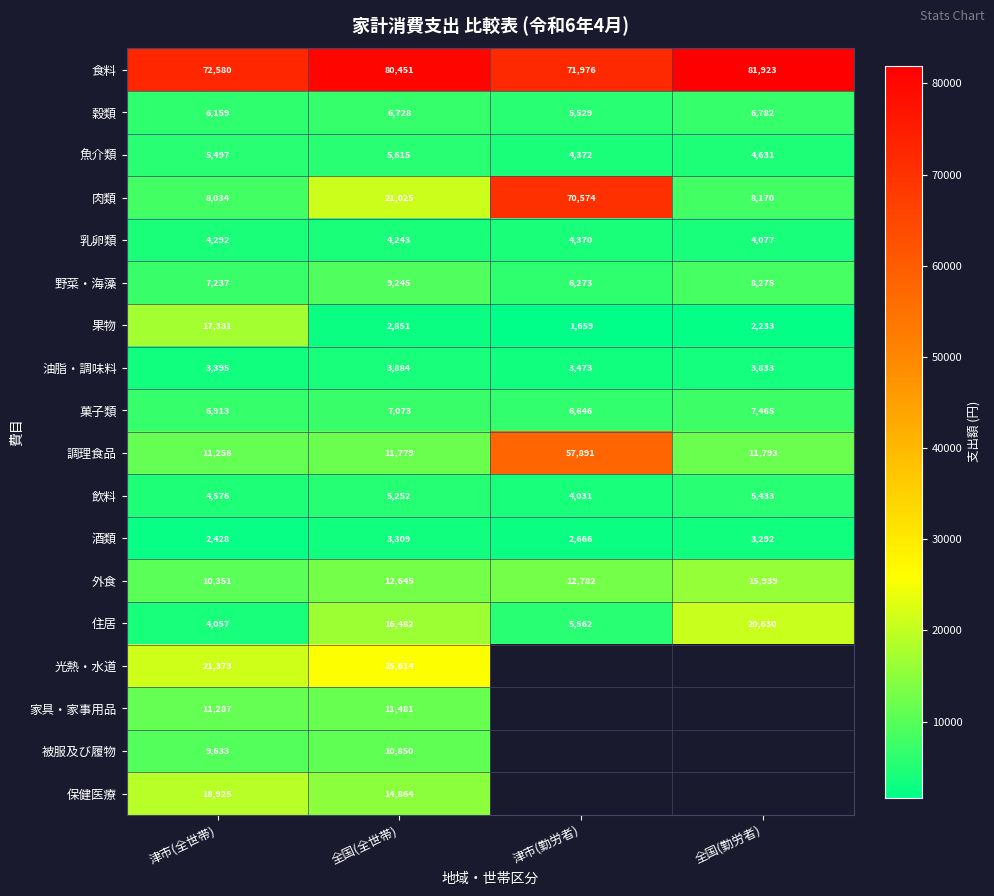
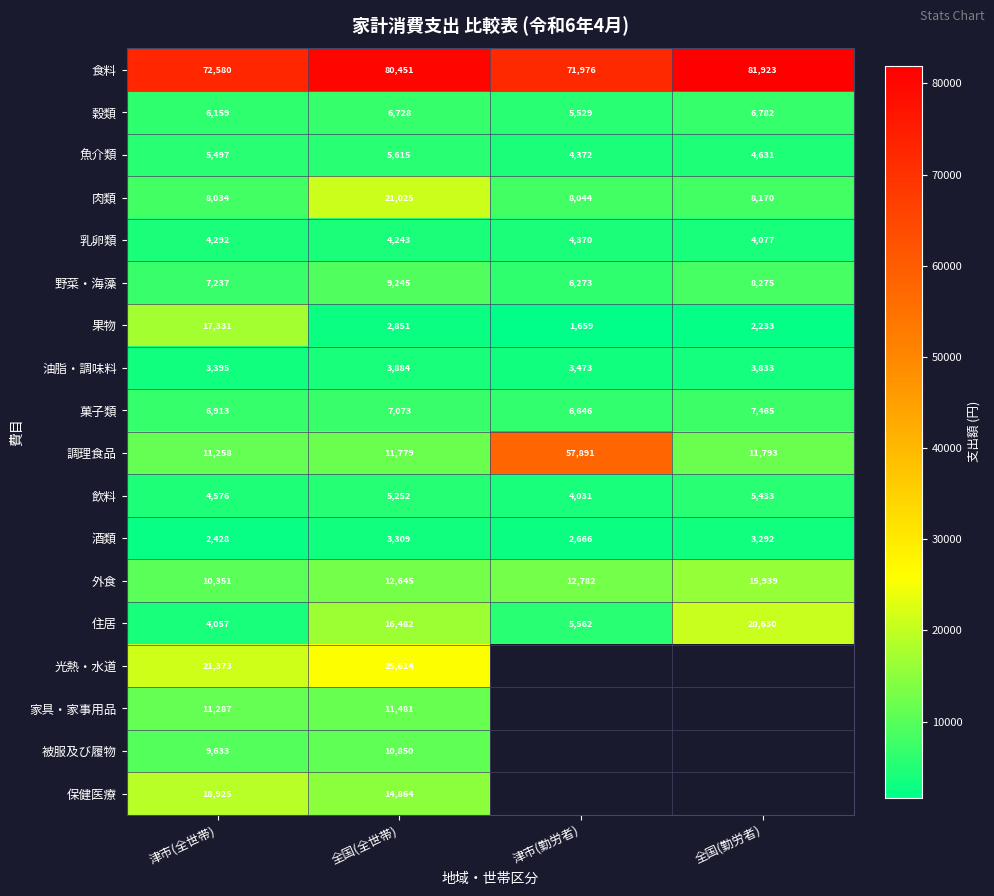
  {
    "食料": {
      "津市(全世帯)": "72,580",
      "全国(全世帯)": "80,451",
      "津市(勤労者)": "71,976",
      "全国(勤労者)": "81,923"
    },
    "穀類": {
      "津市(全世帯)": "6,159",
      "全国(全世帯)": "6,728",
      "津市(勤労者)": "5,529",
      "全国(勤労者)": "6,782"
    },
    "魚介類": {
      "津市(全世帯)": "5,497",
      "全国(全世帯)": "5,615",
      "津市(勤労者)": "4,372",
      "全国(勤労者)": "4,631"
    },
    "肉類": {
      "津市(全世帯)": "8,034",
      "全国(全世帯)": "21,025",
-     "津市(勤労者)": "70,574",
+     "津市(勤労者)": "8,044",
      "全国(勤労者)": "8,170"
    },
    "乳卵類": {
      "津市(全世帯)": "4,292",
      "全国(全世帯)": "4,243",
      "津市(勤労者)": "4,370",
      "全国(勤労者)": "4,077"
    },
    "野菜・海藻": {
      "津市(全世帯)": "7,237",
      "全国(全世帯)": "9,245",
      "津市(勤労者)": "6,273",
      "全国(勤労者)": "8,275"
    },
    "果物": {
      "津市(全世帯)": "17,331",
      "全国(全世帯)": "2,851",
      "津市(勤労者)": "1,659",
      "全国(勤労者)": "2,233"
    },
    "油脂・調味料": {
      "津市(全世帯)": "3,395",
      "全国(全世帯)": "3,884",
      "津市(勤労者)": "3,473",
      "全国(勤労者)": "3,833"
    },
    "菓子類": {
      "津市(全世帯)": "6,913",
      "全国(全世帯)": "7,073",
      "津市(勤労者)": "6,646",
      "全国(勤労者)": "7,465"
    },
    "調理食品": {
      "津市(全世帯)": "11,258",
      "全国(全世帯)": "11,779",
      "津市(勤労者)": "57,891",
      "全国(勤労者)": "11,793"
    },
    "飲料": {
      "津市(全世帯)": "4,576",
      "全国(全世帯)": "5,252",
      "津市(勤労者)": "4,031",
      "全国(勤労者)": "5,433"
    },
    "酒類": {
      "津市(全世帯)": "2,428",
      "全国(全世帯)": "3,309",
      "津市(勤労者)": "2,666",
      "全国(勤労者)": "3,292"
    },
    "外食": {
      "津市(全世帯)": "10,351",
      "全国(全世帯)": "12,645",
      "津市(勤労者)": "12,782",
      "全国(勤労者)": "15,939"
    },
    "住居": {
      "津市(全世帯)": "4,057",
      "全国(全世帯)": "16,482",
      "津市(勤労者)": "5,562",
      "全国(勤労者)": "20,630"
    },
    "光熱・水道": {
      "津市(全世帯)": "21,373",
      "全国(全世帯)": "25,614"
    },
    "家具・家事用品": {
      "津市(全世帯)": "11,287",
      "全国(全世帯)": "11,481"
    },
    "被服及び履物": {
      "津市(全世帯)": "9,633",
      "全国(全世帯)": "10,850"
    },
    "保健医療": {
      "津市(全世帯)": "18,925",
      "全国(全世帯)": "14,864"
    }
  }
